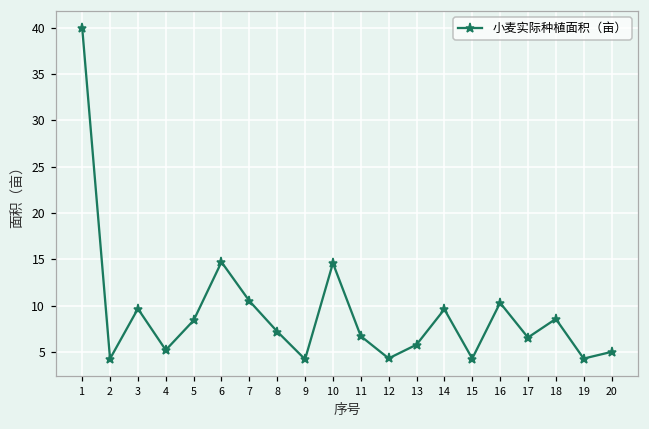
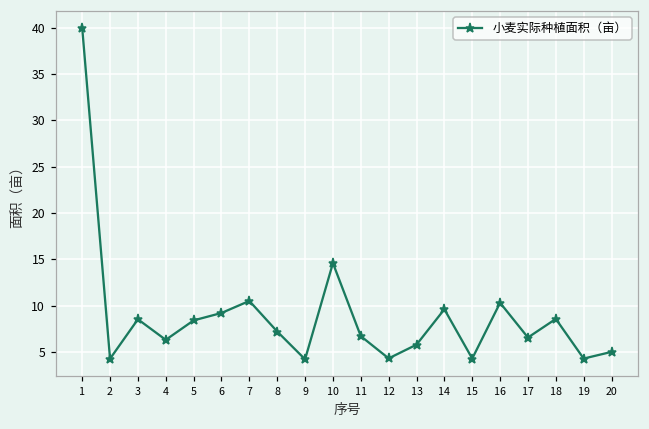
  {
    "1": 40,
    "2": 4,
-   "3": 10,
-   "4": 5,
+   "3": 9,
+   "4": 6,
    "5": 8,
-   "6": 15,
+   "6": 9,
    "7": 11,
    "8": 7,
    "9": 4,
    "10": 15,
    "11": 7,
    "12": 4,
    "13": 6,
    "14": 10,
    "15": 4,
    "16": 10,
    "17": 7,
    "18": 9,
    "19": 4,
    "20": 5
  }
